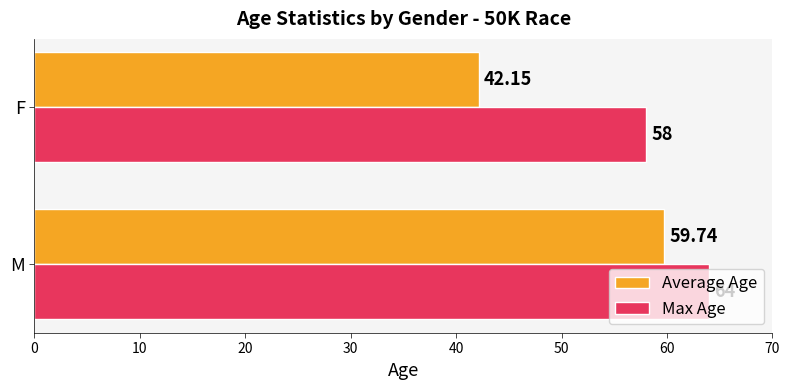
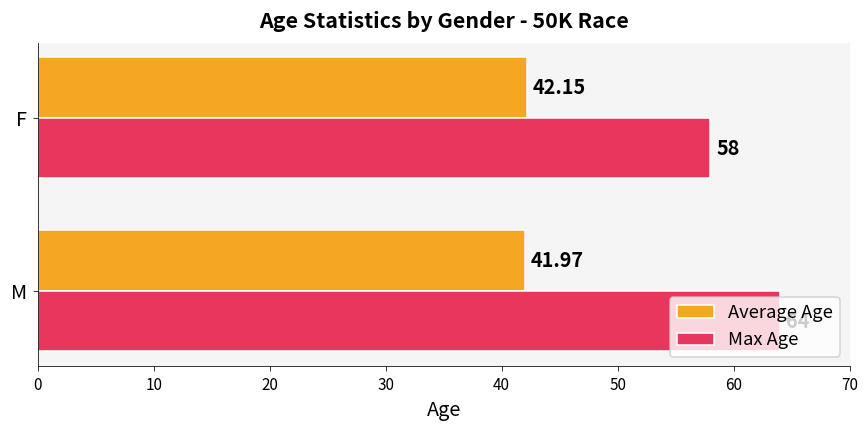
  {
    "Average Age": {
      "F": 42.15,
-     "M": 59.74
+     "M": 41.97
    },
    "Max Age": {
      "F": 58
    }
  }
